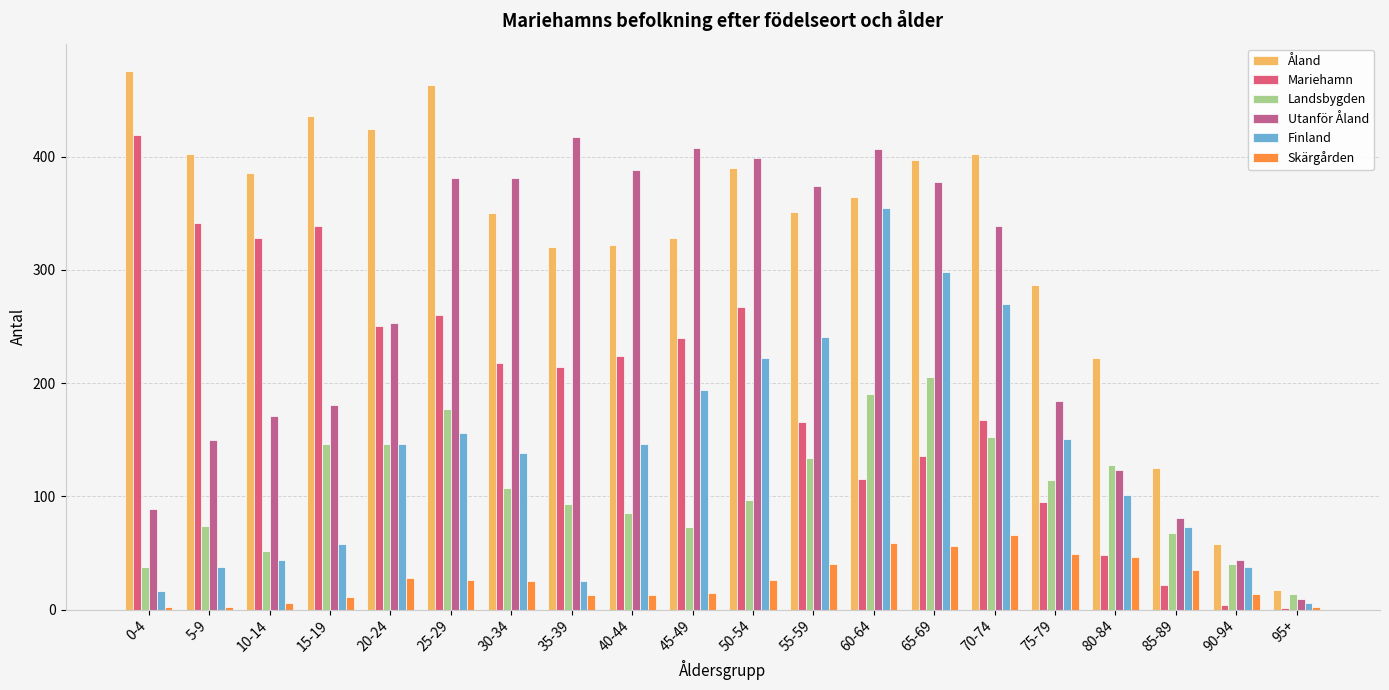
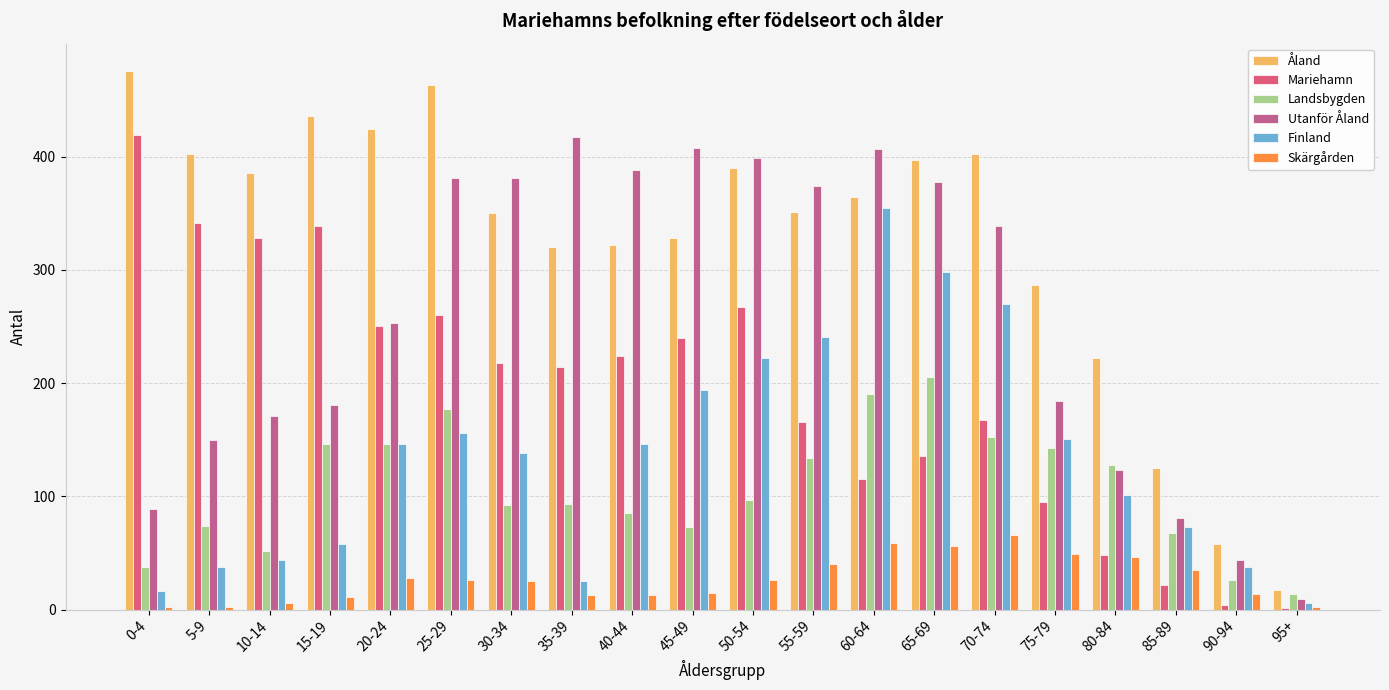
  {
    "Landsbygden": {
      "0-4": 38,
      "5-9": 74,
      "10-14": 52,
      "15-19": 146,
      "20-24": 146,
      "25-29": 177,
-     "30-34": 107,
+     "30-34": 92,
      "35-39": 93,
      "40-44": 85,
      "45-49": 73,
      "50-54": 97,
      "55-59": 134,
      "60-64": 190,
      "65-69": 205,
      "70-74": 152,
-     "75-79": 114,
+     "75-79": 143,
      "80-84": 128,
      "85-89": 68,
-     "90-94": 40,
+     "90-94": 26,
      "95+": 14
    },
    "Finland": {
      "0-4": 16,
      "5-9": 38,
      "10-14": 44,
      "15-19": 58,
      "20-24": 146,
      "25-29": 156,
      "30-34": 138,
      "35-39": 25,
      "40-44": 146,
      "45-49": 194,
      "50-54": 222,
      "55-59": 241,
      "60-64": 355,
      "65-69": 298,
      "70-74": 270,
      "75-79": 151,
      "80-84": 101,
      "85-89": 73,
      "90-94": 38,
      "95+": 6
    }
  }
